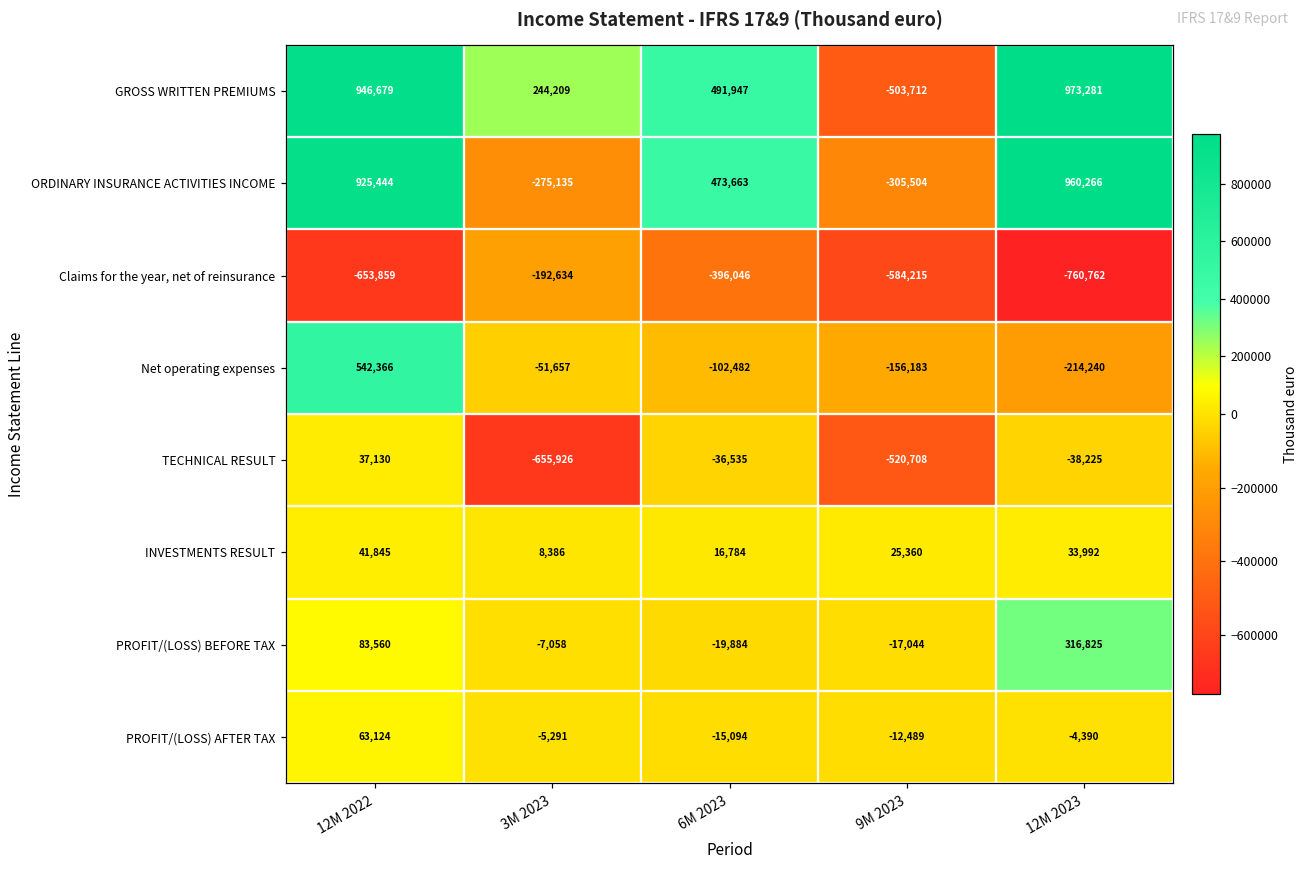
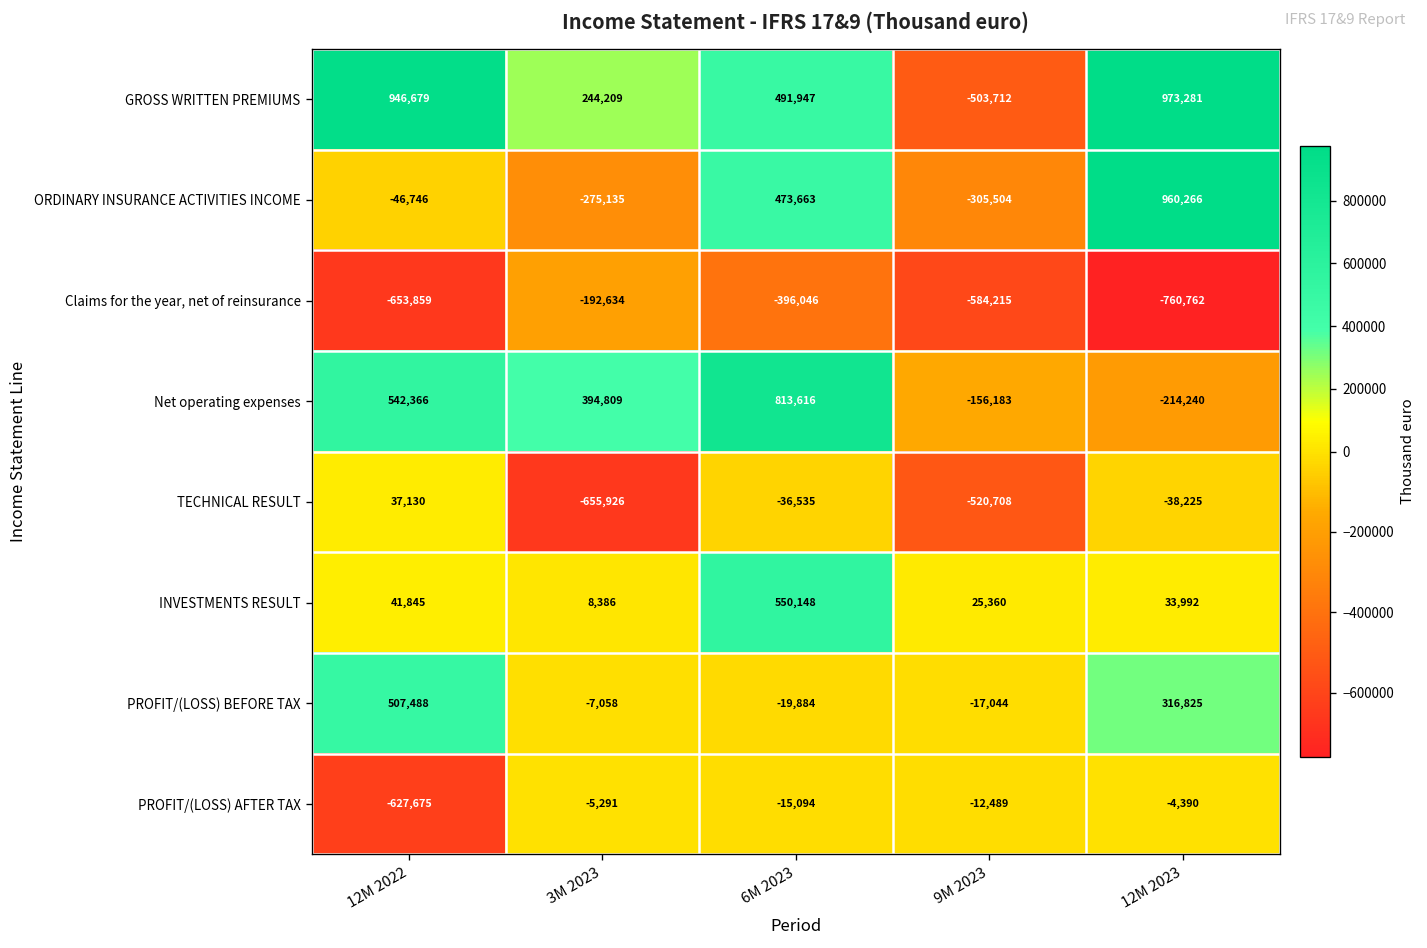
  {
    "GROSS WRITTEN PREMIUMS": {
      "12M 2022": "946,679",
      "3M 2023": "244,209",
      "6M 2023": "491,947",
      "9M 2023": "-503,712",
      "12M 2023": "973,281"
    },
    "ORDINARY INSURANCE ACTIVITIES INCOME": {
-     "12M 2022": "925,444",
+     "12M 2022": "-46,746",
      "3M 2023": "-275,135",
      "6M 2023": "473,663",
      "9M 2023": "-305,504",
      "12M 2023": "960,266"
    },
    "Claims for the year, net of reinsurance": {
      "12M 2022": "-653,859",
      "3M 2023": "-192,634",
      "6M 2023": "-396,046",
      "9M 2023": "-584,215",
      "12M 2023": "-760,762"
    },
    "Net operating expenses": {
      "12M 2022": "542,366",
-     "3M 2023": "-51,657",
-     "6M 2023": "-102,482",
+     "3M 2023": "394,809",
+     "6M 2023": "813,616",
      "9M 2023": "-156,183",
      "12M 2023": "-214,240"
    },
    "TECHNICAL RESULT": {
      "12M 2022": "37,130",
      "3M 2023": "-655,926",
      "6M 2023": "-36,535",
      "9M 2023": "-520,708",
      "12M 2023": "-38,225"
    },
    "INVESTMENTS RESULT": {
      "12M 2022": "41,845",
      "3M 2023": "8,386",
-     "6M 2023": "16,784",
+     "6M 2023": "550,148",
      "9M 2023": "25,360",
      "12M 2023": "33,992"
    },
    "PROFIT/(LOSS) BEFORE TAX": {
-     "12M 2022": "83,560",
+     "12M 2022": "507,488",
      "3M 2023": "-7,058",
      "6M 2023": "-19,884",
      "9M 2023": "-17,044",
      "12M 2023": "316,825"
    },
    "PROFIT/(LOSS) AFTER TAX": {
-     "12M 2022": "63,124",
+     "12M 2022": "-627,675",
      "3M 2023": "-5,291",
      "6M 2023": "-15,094",
      "9M 2023": "-12,489",
      "12M 2023": "-4,390"
    }
  }
